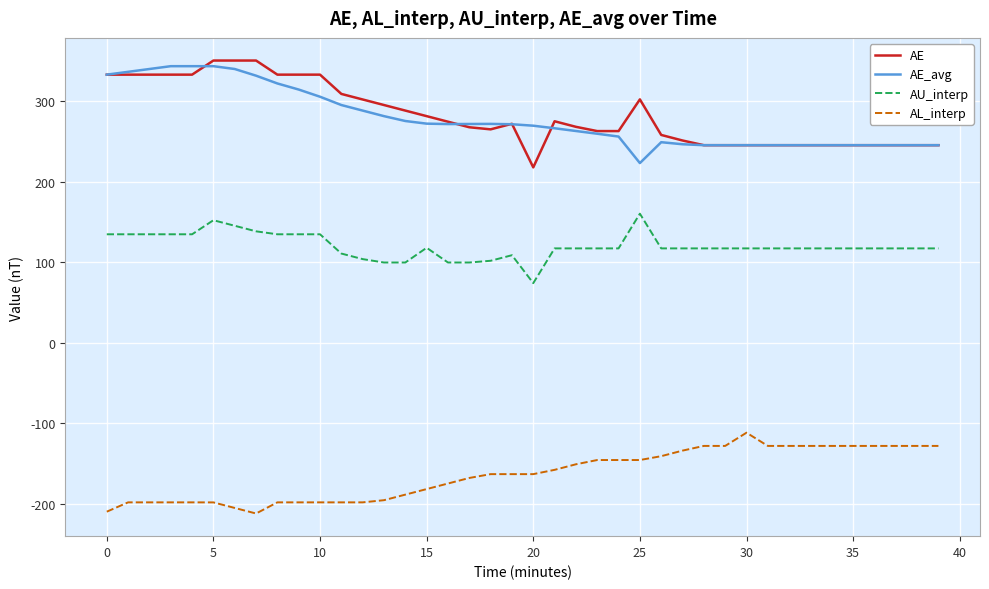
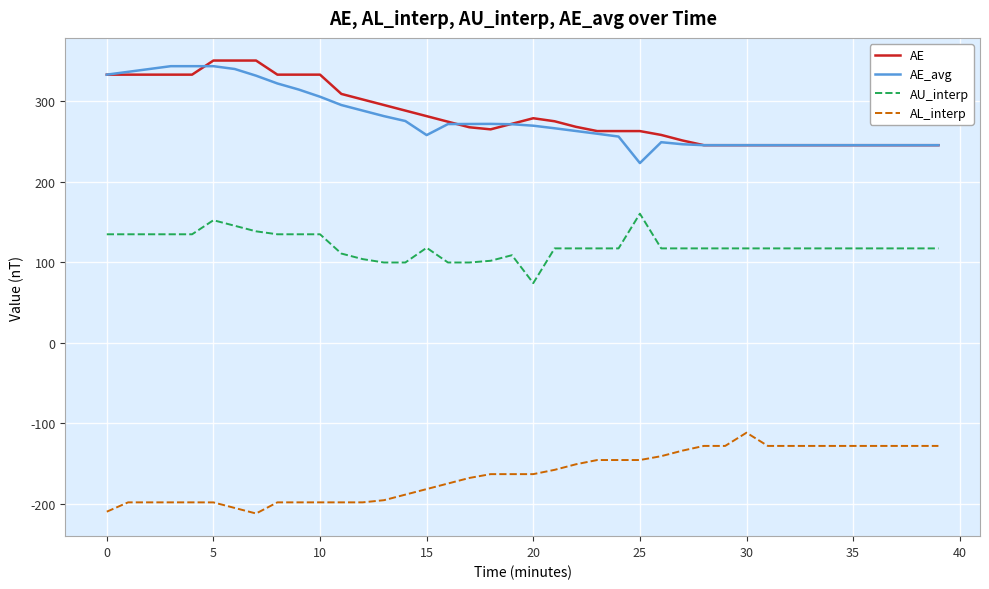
  {
    "AE": {
      "5": 350,
      "10": 330,
      "15": 280,
-     "20": 220,
-     "25": 300
+     "20": 280,
+     "25": 260
    },
    "AE_avg": {
      "5": 340,
      "10": 310,
-     "15": 270,
+     "15": 260,
      "20": 270,
      "25": 220
    },
    "AU_interp": {
      "0": 130,
      "5": 150,
      "10": 130,
      "15": 120,
      "20": 70,
      "25": 160,
      "30": 120,
      "35": 120
    },
    "AL_interp": {
      "0": -210,
      "5": -200,
      "10": -200,
      "15": -180,
      "20": -160,
      "25": -150,
      "30": -110,
      "35": -130
    }
  }
